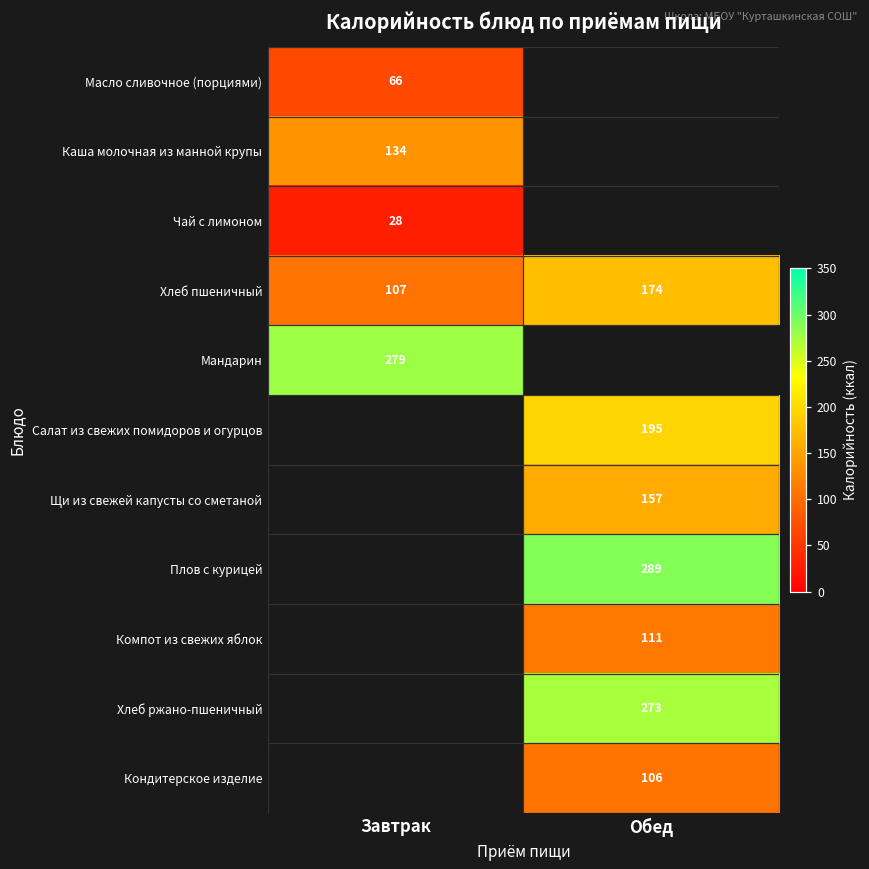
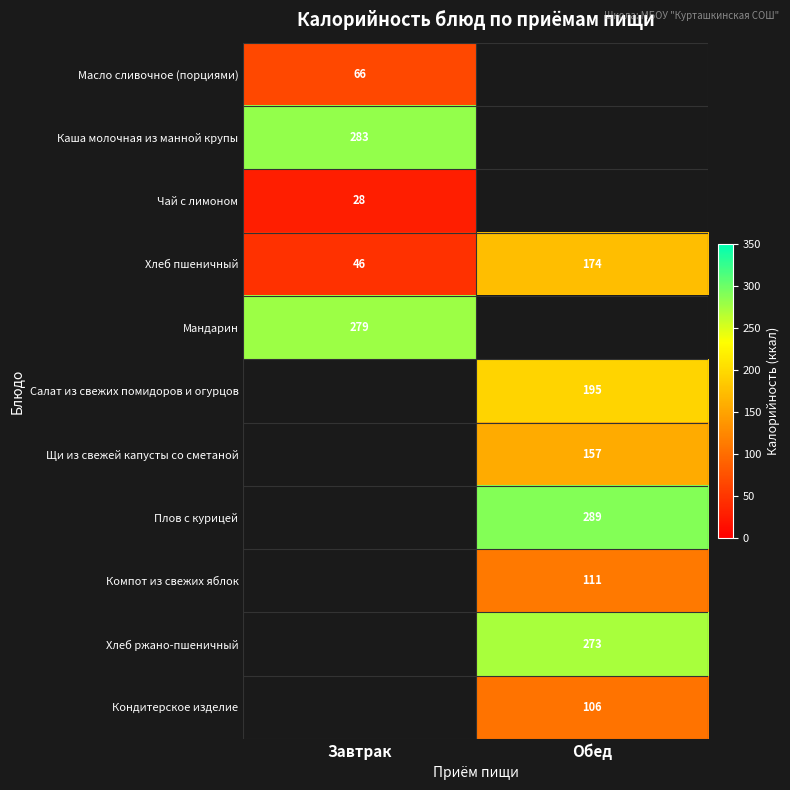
  {
    "Масло сливочное (порциями)": {
      "Завтрак": 66
    },
    "Каша молочная из манной крупы": {
-     "Завтрак": 134
+     "Завтрак": 283
    },
    "Чай с лимоном": {
      "Завтрак": 28
    },
    "Хлеб пшеничный": {
-     "Завтрак": 107,
+     "Завтрак": 46,
      "Обед": 174
    },
    "Мандарин": {
      "Завтрак": 279
    },
    "Салат из свежих помидоров и огурцов": {
      "Обед": 195
    },
    "Щи из свежей капусты со сметаной": {
      "Обед": 157
    },
    "Плов с курицей": {
      "Обед": 289
    },
    "Компот из свежих яблок": {
      "Обед": 111
    },
    "Хлеб ржано-пшеничный": {
      "Обед": 273
    },
    "Кондитерское изделие": {
      "Обед": 106
    }
  }
